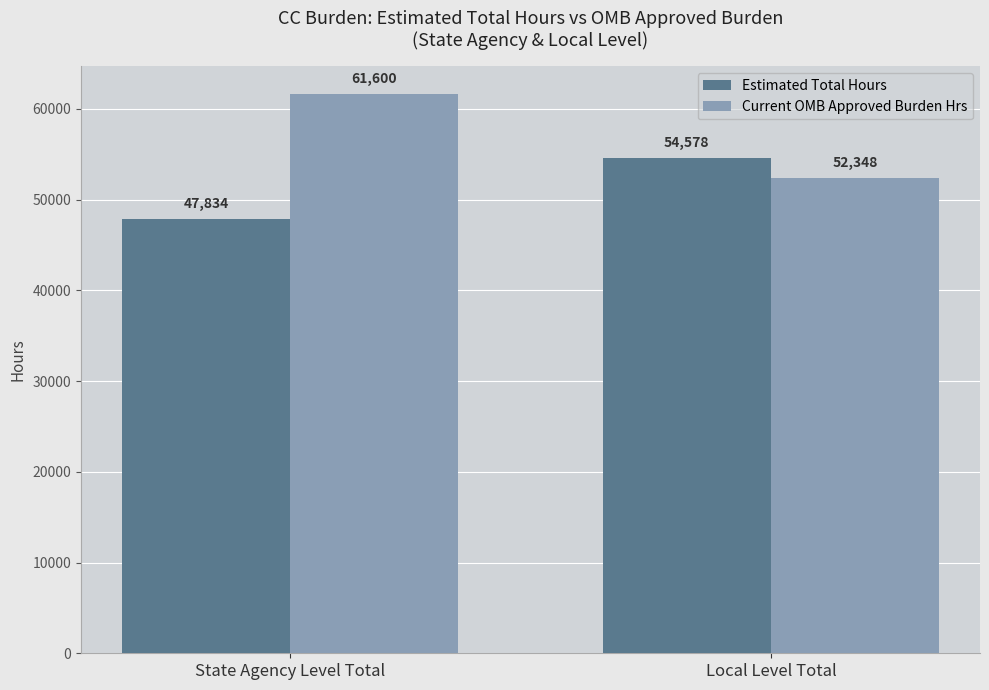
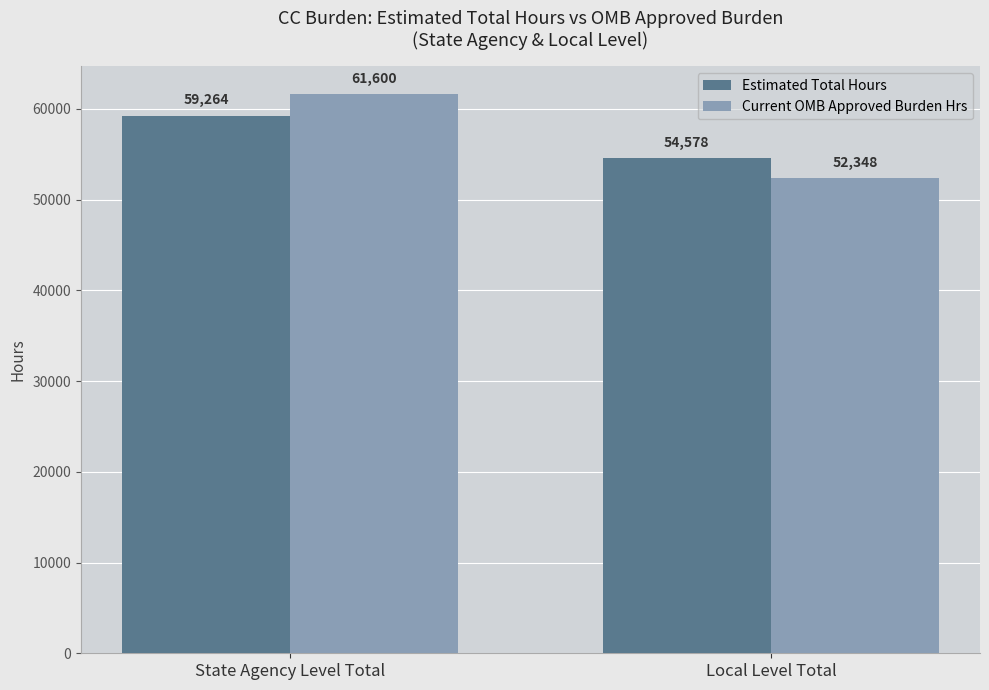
  {
    "Estimated Total Hours": {
-     "State Agency Level Total": "47,834",
+     "State Agency Level Total": "59,264",
      "Local Level Total": "54,578"
    },
    "Current OMB Approved Burden Hrs": {
      "State Agency Level Total": "61,600",
      "Local Level Total": "52,348"
    }
  }
